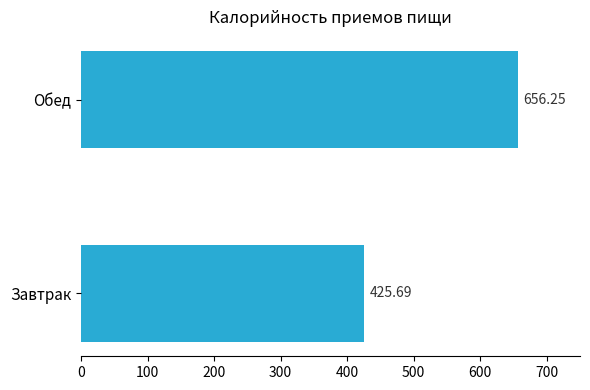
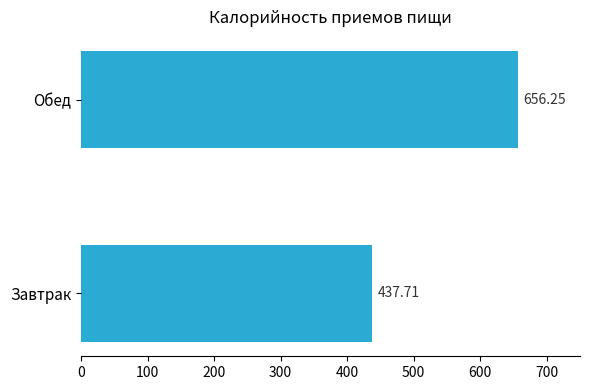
  {
    "Обед": 656.25,
-   "Завтрак": 425.69
+   "Завтрак": 437.71
  }
